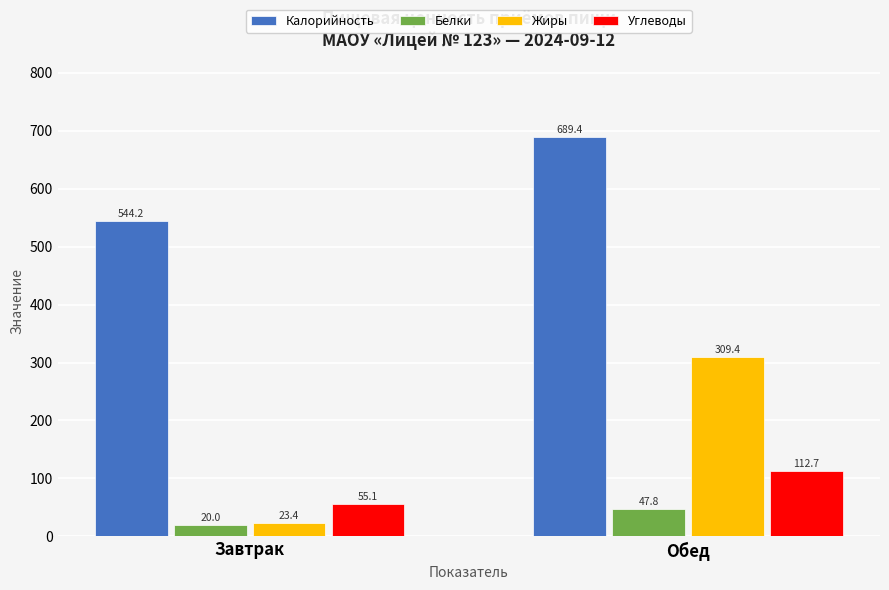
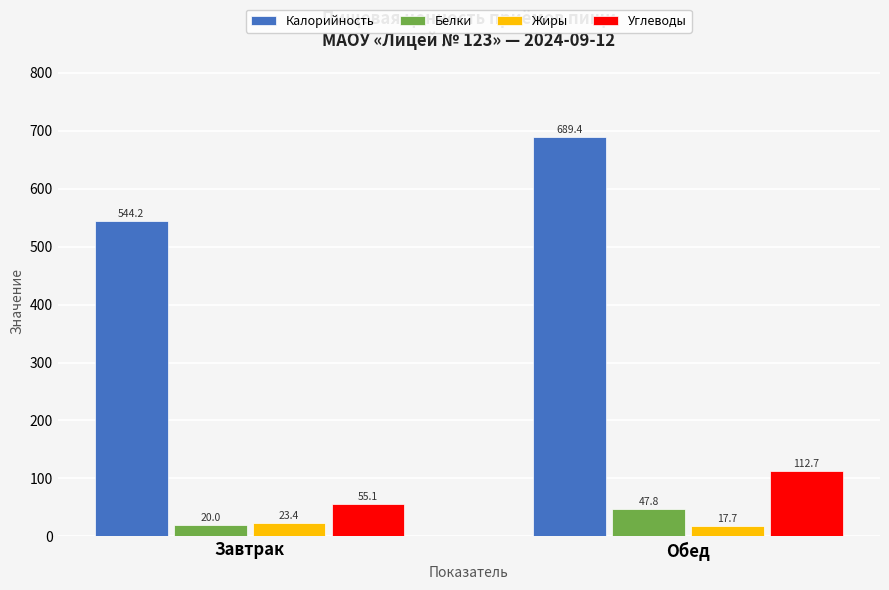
  {
    "Калорийность": {
      "Завтрак": 544.2,
      "Обед": 689.4
    },
    "Белки": {
      "Завтрак": 20.0,
      "Обед": 47.8
    },
    "Жиры": {
      "Завтрак": 23.4,
-     "Обед": 309.4
+     "Обед": 17.7
    },
    "Углеводы": {
      "Завтрак": 55.1,
      "Обед": 112.7
    }
  }
